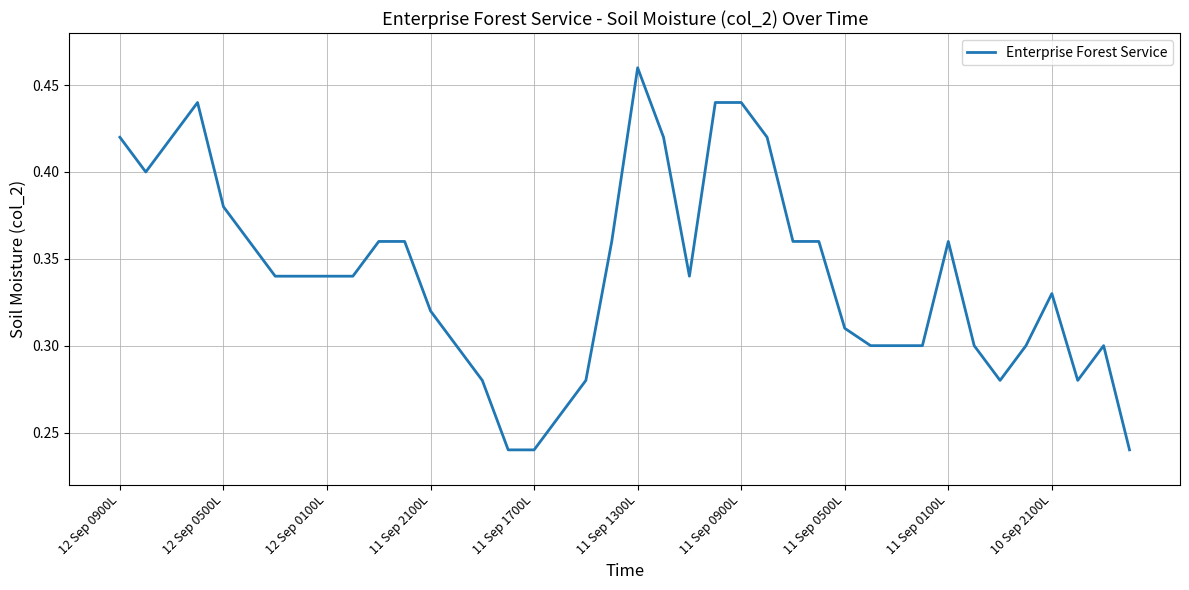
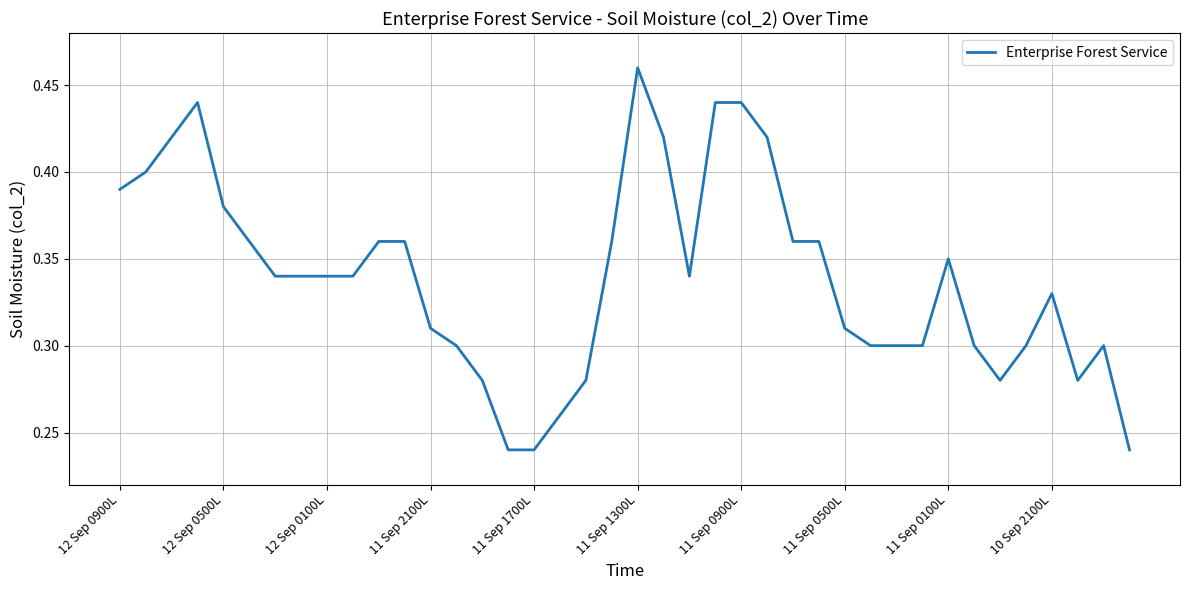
  {
-   "12 Sep 0900L": 0.42,
+   "12 Sep 0900L": 0.39,
    "12 Sep 0500L": 0.38,
    "12 Sep 0100L": 0.34,
-   "11 Sep 2100L": 0.32,
+   "11 Sep 2100L": 0.31,
    "11 Sep 1700L": 0.24,
    "11 Sep 1300L": 0.46,
    "11 Sep 0900L": 0.44,
    "11 Sep 0500L": 0.31,
-   "11 Sep 0100L": 0.36,
+   "11 Sep 0100L": 0.35,
    "10 Sep 2100L": 0.33
  }
